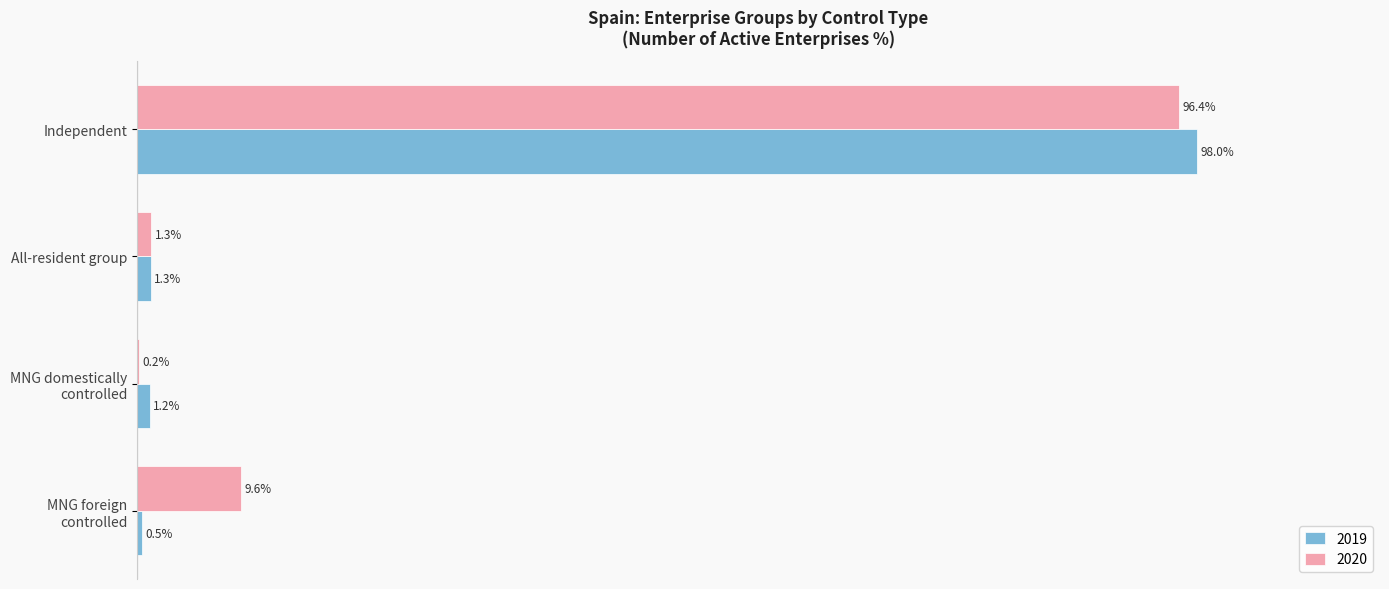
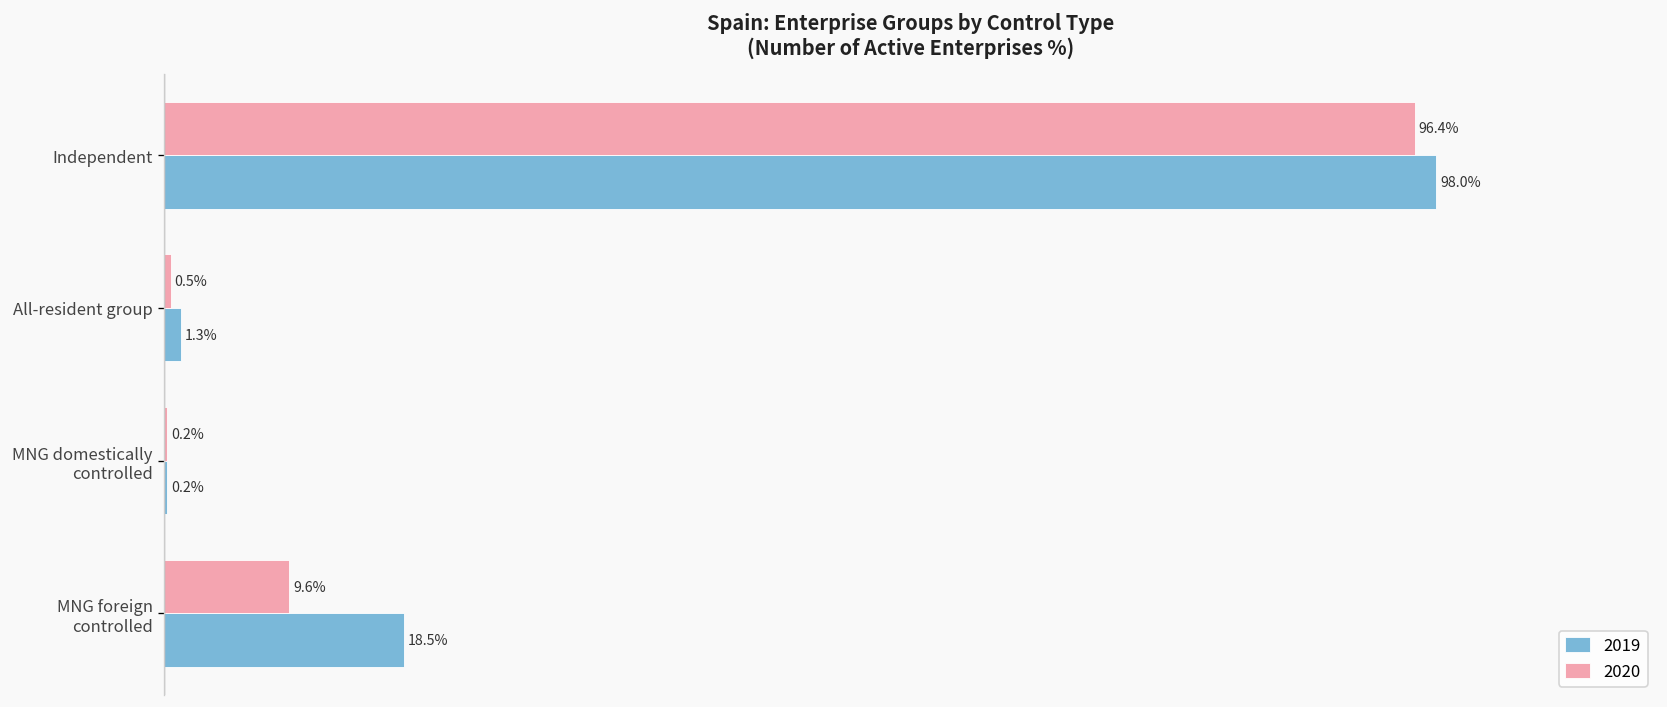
  {
    "2019": {
      "Independent": "98.0%",
      "All-resident group": "1.3%",
-     "MNG domestically controlled": "1.2%",
-     "MNG foreign controlled": "0.5%"
+     "MNG domestically controlled": "0.2%",
+     "MNG foreign controlled": "18.5%"
    },
    "2020": {
      "Independent": "96.4%",
-     "All-resident group": "1.3%",
+     "All-resident group": "0.5%",
      "MNG domestically controlled": "0.2%",
      "MNG foreign controlled": "9.6%"
    }
  }
